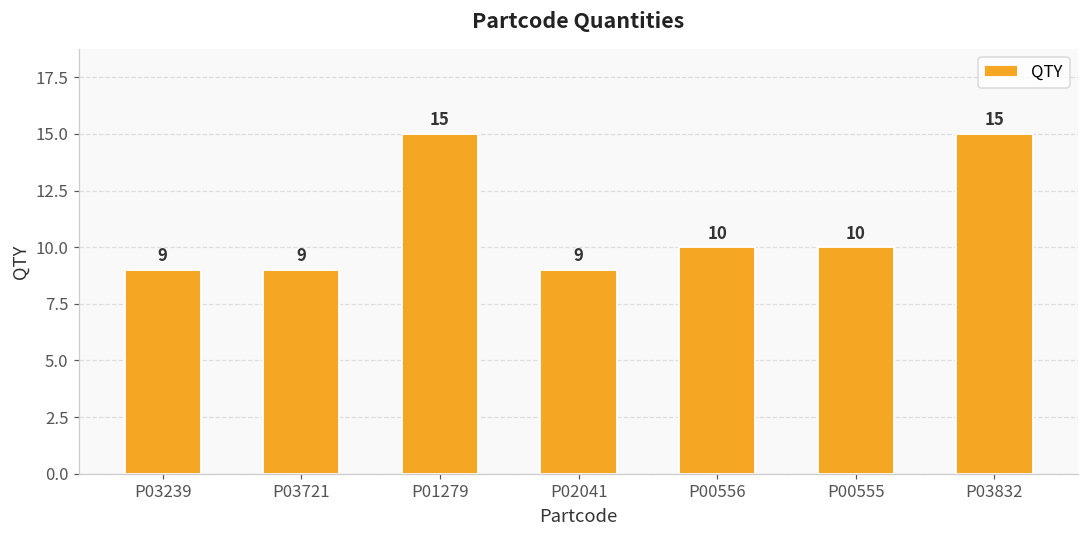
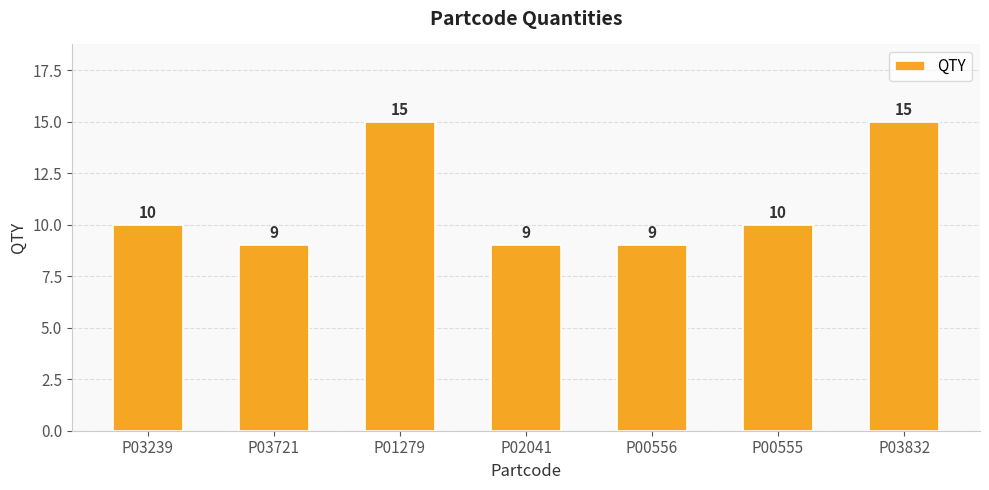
  {
-   "P03239": 9,
+   "P03239": 10,
    "P03721": 9,
    "P01279": 15,
    "P02041": 9,
-   "P00556": 10,
+   "P00556": 9,
    "P00555": 10,
    "P03832": 15
  }
